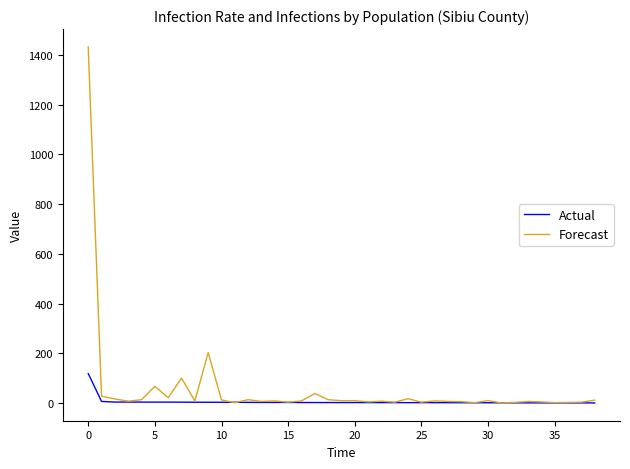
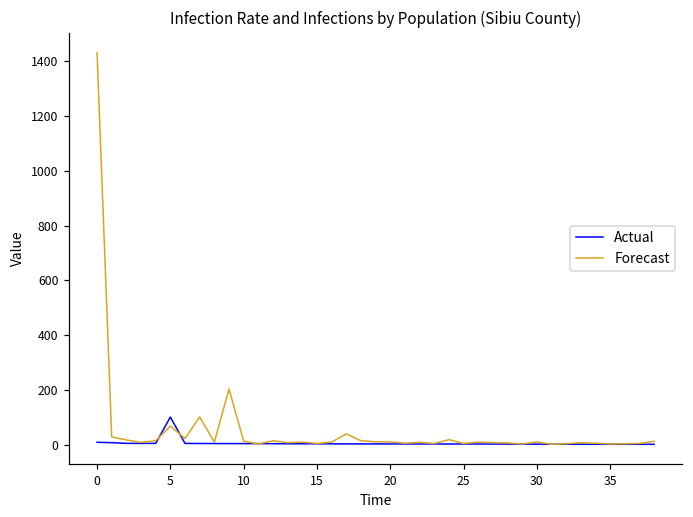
  {
    "Actual": {
-     "0": 120,
-     "5": 0
+     "0": 10,
+     "5": 100
    },
    "Forecast": {
      "0": 1430,
      "5": 70
    }
  }
